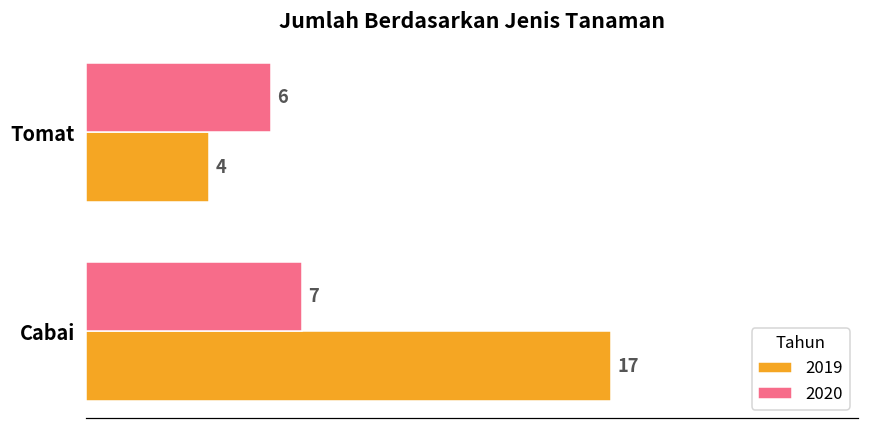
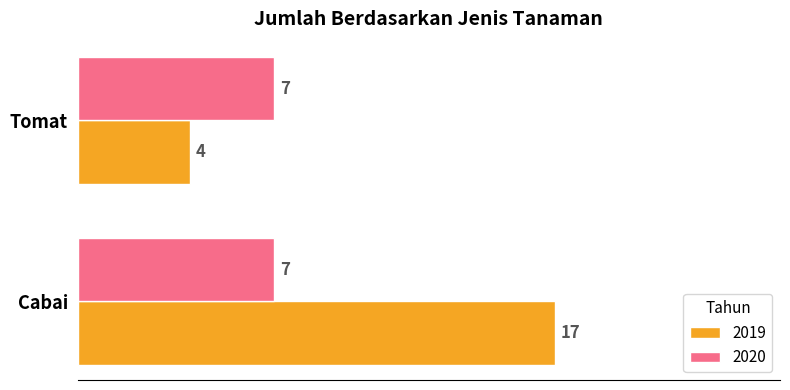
  {
    "2019": {
      "Tomat": 4,
      "Cabai": 17
    },
    "2020": {
-     "Tomat": 6,
+     "Tomat": 7,
      "Cabai": 7
    }
  }
